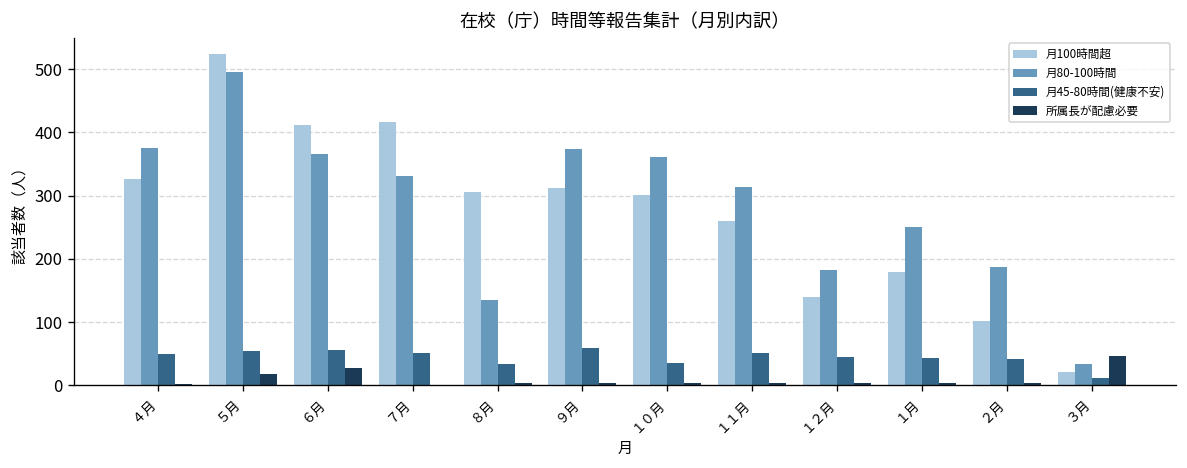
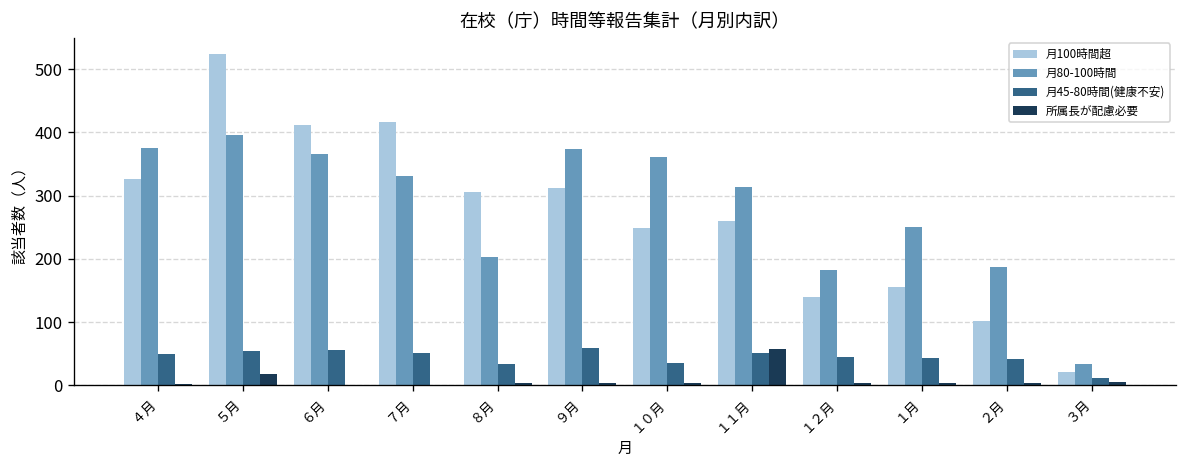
  {
    "月100時間超": {
      "４月": 330,
      "５月": 520,
      "６月": 410,
      "７月": 420,
      "８月": 310,
      "９月": 310,
-     "１０月": 300,
+     "１０月": 250,
      "１１月": 260,
      "１２月": 140,
-     "１月": 180,
+     "１月": 160,
      "２月": 100,
      "３月": 20
    },
    "月80-100時間": {
      "４月": 380,
-     "５月": 500,
+     "５月": 400,
      "６月": 370,
      "７月": 330,
-     "８月": 140,
+     "８月": 200,
      "９月": 370,
      "１０月": 360,
      "１１月": 310,
      "１２月": 180,
      "１月": 250,
      "２月": 190,
      "３月": 30
    },
    "月45-80時間(健康不安)": {
      "４月": 50,
      "５月": 50,
      "６月": 60,
      "７月": 50,
      "８月": 30,
      "９月": 60,
      "１０月": 40,
      "１１月": 50,
      "１２月": 50,
      "１月": 40,
      "２月": 40,
      "３月": 10
    },
    "所属長が配慮必要": {
      "５月": 20,
-     "６月": 30,
+     "６月": 0,
      "７月": 0,
-     "１１月": 0,
-     "３月": 50
+     "１１月": 60,
+     "３月": 10
    }
  }
